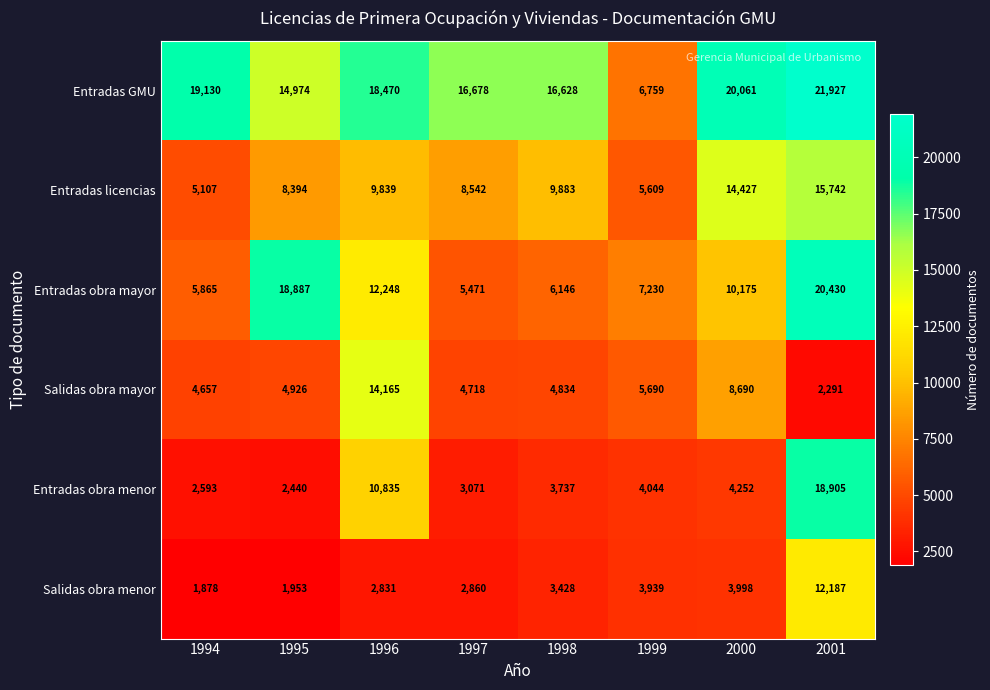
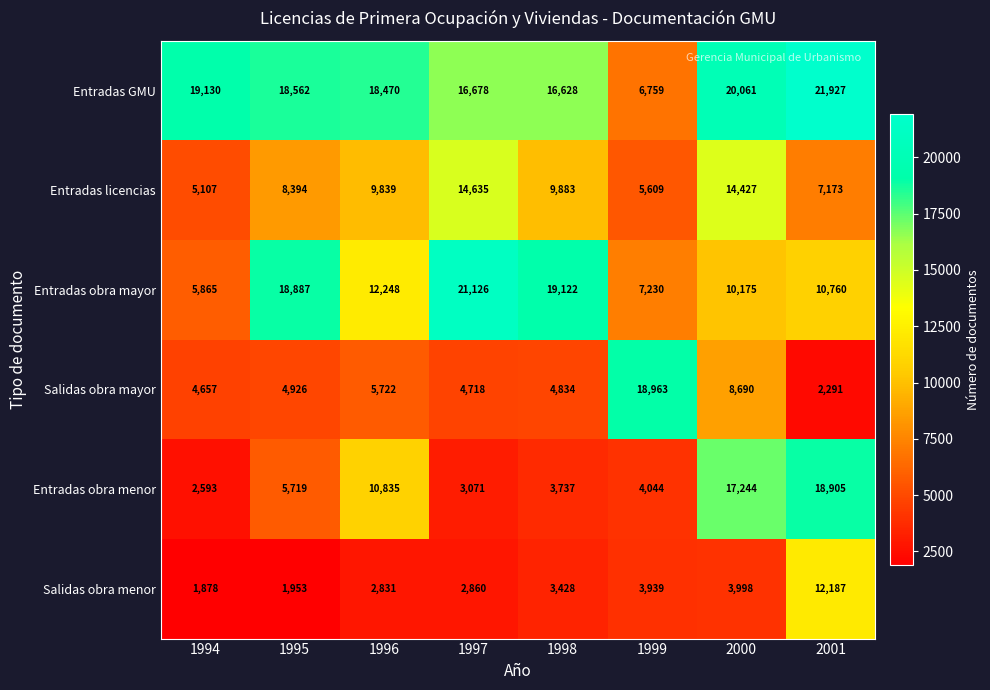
  {
    "Entradas GMU": {
      "1994": "19,130",
-     "1995": "14,974",
+     "1995": "18,562",
      "1996": "18,470",
      "1997": "16,678",
      "1998": "16,628",
      "1999": "6,759",
      "2001": "21,927"
    },
    "Entradas licencias": {
      "1994": "5,107",
      "1995": "8,394",
      "1996": "9,839",
-     "1997": "8,542",
+     "1997": "14,635",
      "1998": "9,883",
      "1999": "5,609",
      "2000": "14,427",
-     "2001": "15,742"
+     "2001": "7,173"
    },
    "Entradas obra mayor": {
      "1994": "5,865",
      "1995": "18,887",
      "1996": "12,248",
-     "1997": "5,471",
-     "1998": "6,146",
+     "1997": "21,126",
+     "1998": "19,122",
      "1999": "7,230",
      "2000": "10,175",
-     "2001": "20,430"
+     "2001": "10,760"
    },
    "Salidas obra mayor": {
      "1994": "4,657",
      "1995": "4,926",
-     "1996": "14,165",
+     "1996": "5,722",
      "1997": "4,718",
      "1998": "4,834",
-     "1999": "5,690",
+     "1999": "18,963",
      "2000": "8,690",
      "2001": "2,291"
    },
    "Entradas obra menor": {
      "1994": "2,593",
-     "1995": "2,440",
+     "1995": "5,719",
      "1996": "10,835",
      "1997": "3,071",
      "1998": "3,737",
      "1999": "4,044",
-     "2000": "4,252",
+     "2000": "17,244",
      "2001": "18,905"
    },
    "Salidas obra menor": {
      "1994": "1,878",
      "1995": "1,953",
      "1996": "2,831",
      "1997": "2,860",
      "1998": "3,428",
      "1999": "3,939",
      "2000": "3,998",
      "2001": "12,187"
    }
  }
